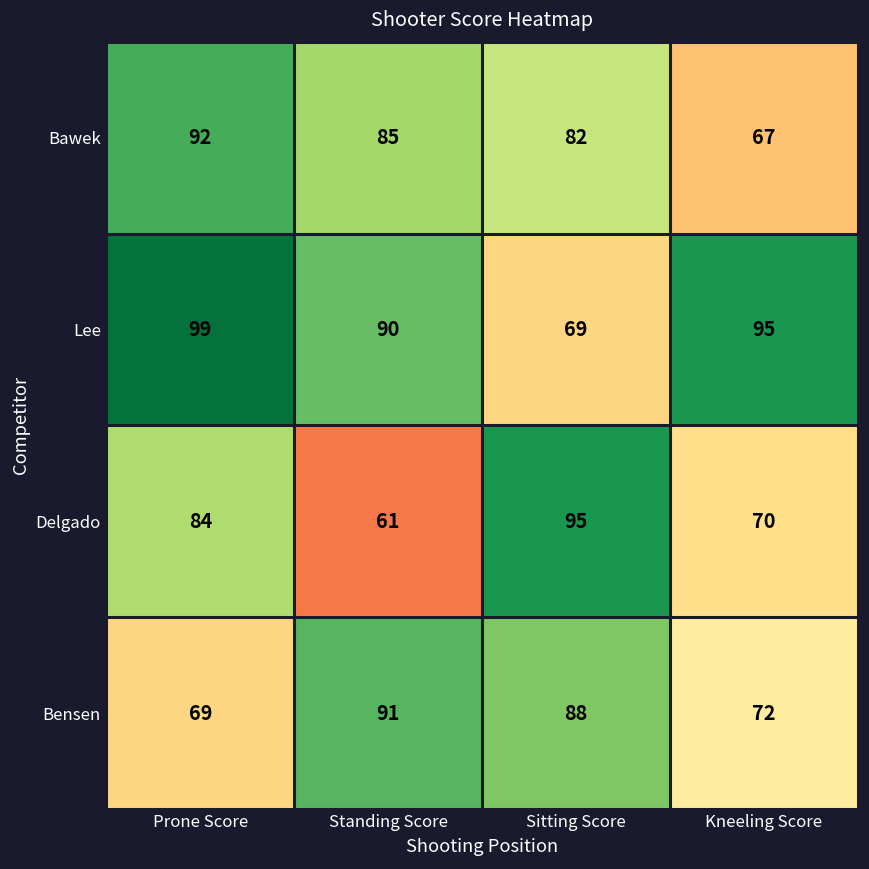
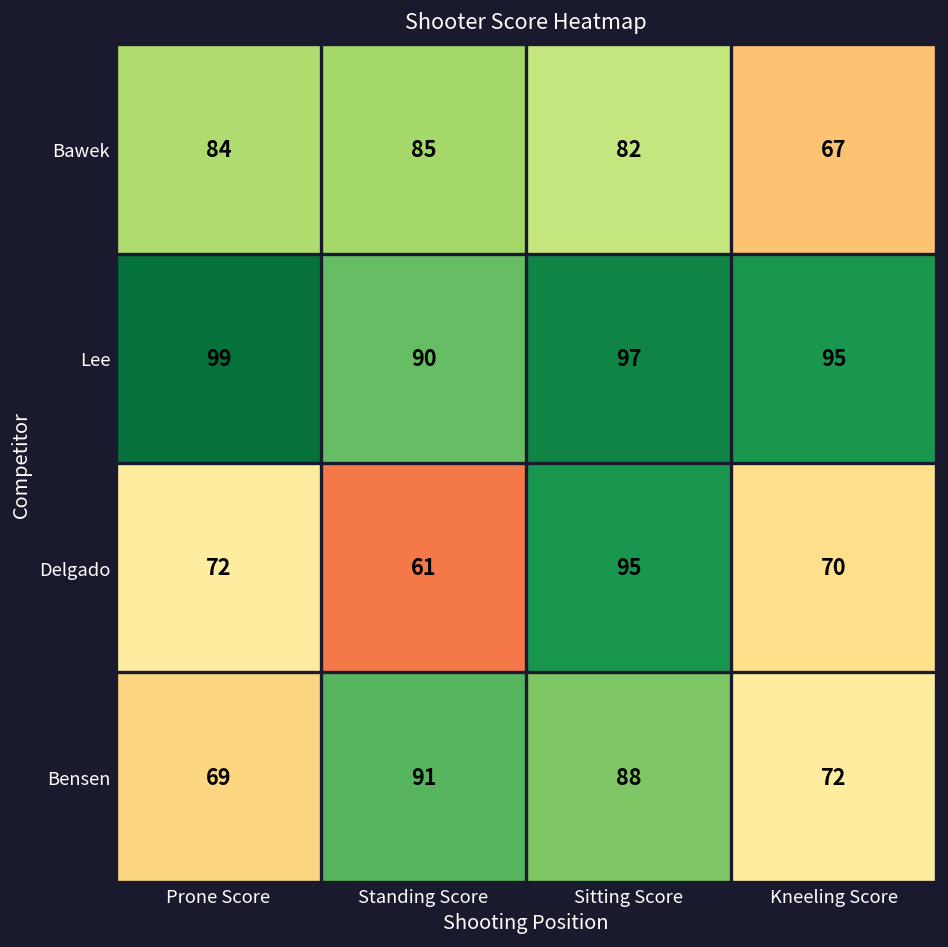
  {
    "Bawek": {
-     "Prone Score": 92,
+     "Prone Score": 84,
      "Standing Score": 85,
      "Sitting Score": 82,
      "Kneeling Score": 67
    },
    "Lee": {
      "Prone Score": 99,
      "Standing Score": 90,
-     "Sitting Score": 69,
+     "Sitting Score": 97,
      "Kneeling Score": 95
    },
    "Delgado": {
-     "Prone Score": 84,
+     "Prone Score": 72,
      "Standing Score": 61,
      "Sitting Score": 95,
      "Kneeling Score": 70
    },
    "Bensen": {
      "Prone Score": 69,
      "Standing Score": 91,
      "Sitting Score": 88,
      "Kneeling Score": 72
    }
  }
